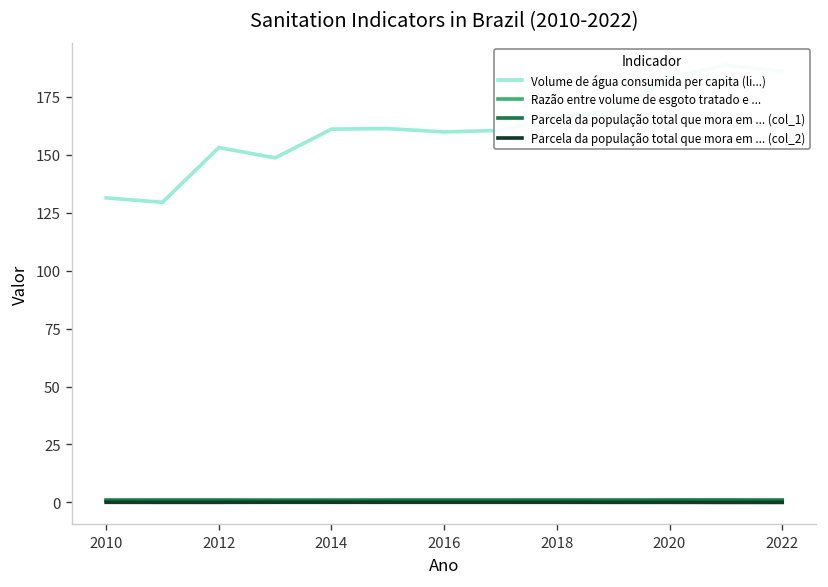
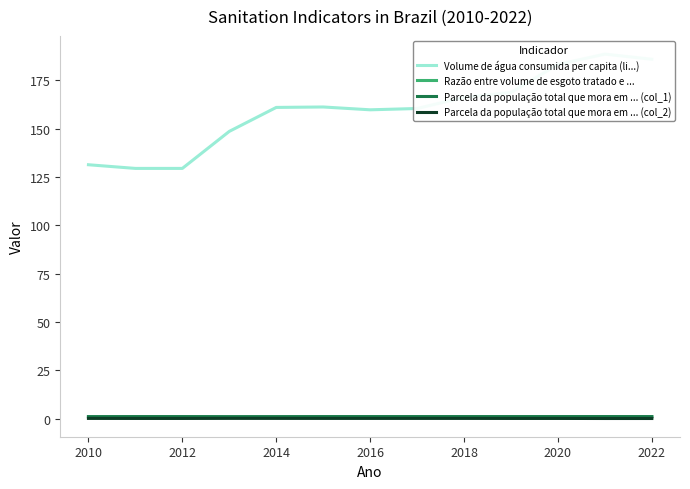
  {
    "Volume de água consumida per capita (li...)": {
      "2010": 131,
-     "2012": 153,
+     "2012": 129,
      "2014": 161,
      "2016": 160
    }
  }
